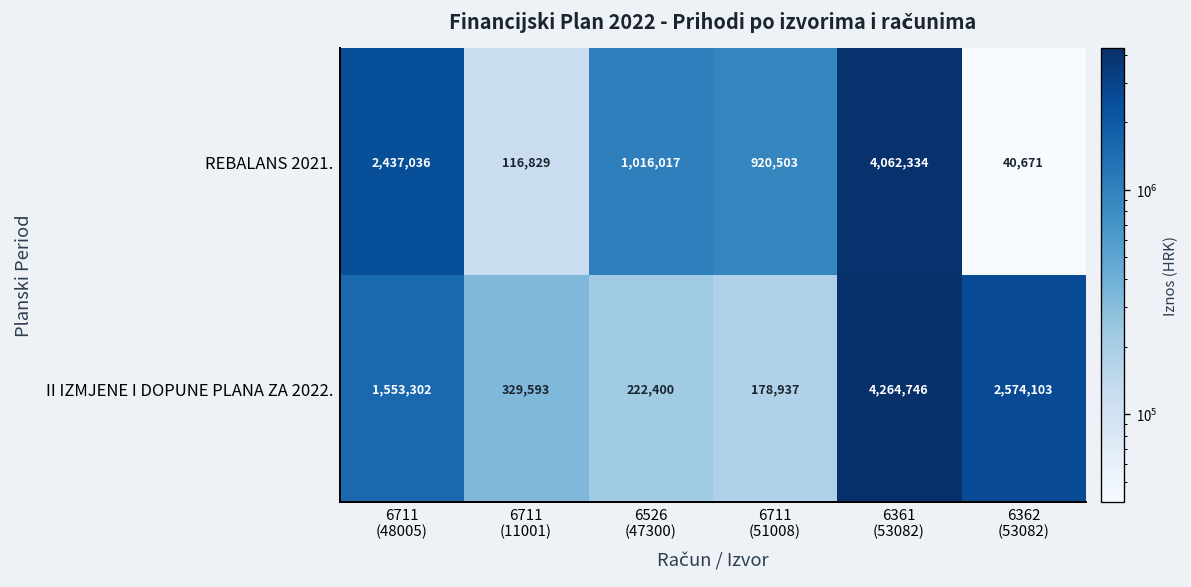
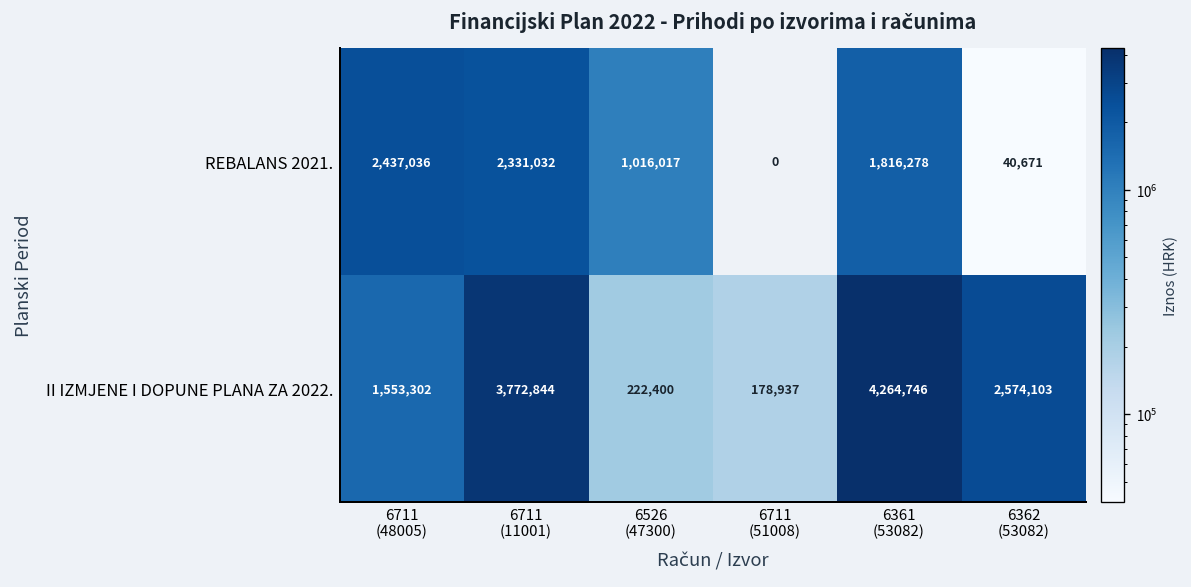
  {
    "REBALANS 2021.": {
      "6711 (48005)": "2,437,036",
-     "6711 (11001)": "116,829",
+     "6711 (11001)": "2,331,032",
      "6526 (47300)": "1,016,017",
-     "6711 (51008)": "920,503",
-     "6361 (53082)": "4,062,334",
+     "6711 (51008)": "0",
+     "6361 (53082)": "1,816,278",
      "6362 (53082)": "40,671"
    },
    "II IZMJENE I DOPUNE PLANA ZA 2022.": {
      "6711 (48005)": "1,553,302",
-     "6711 (11001)": "329,593",
+     "6711 (11001)": "3,772,844",
      "6526 (47300)": "222,400",
      "6711 (51008)": "178,937",
      "6361 (53082)": "4,264,746",
      "6362 (53082)": "2,574,103"
    }
  }
